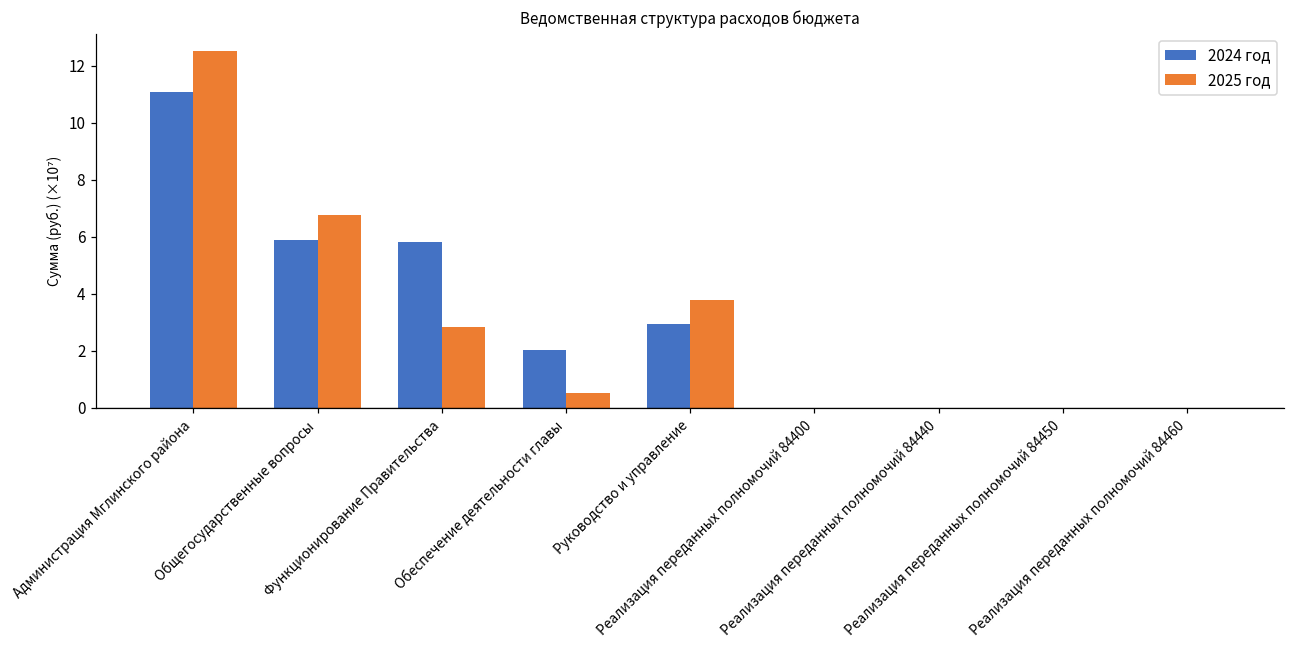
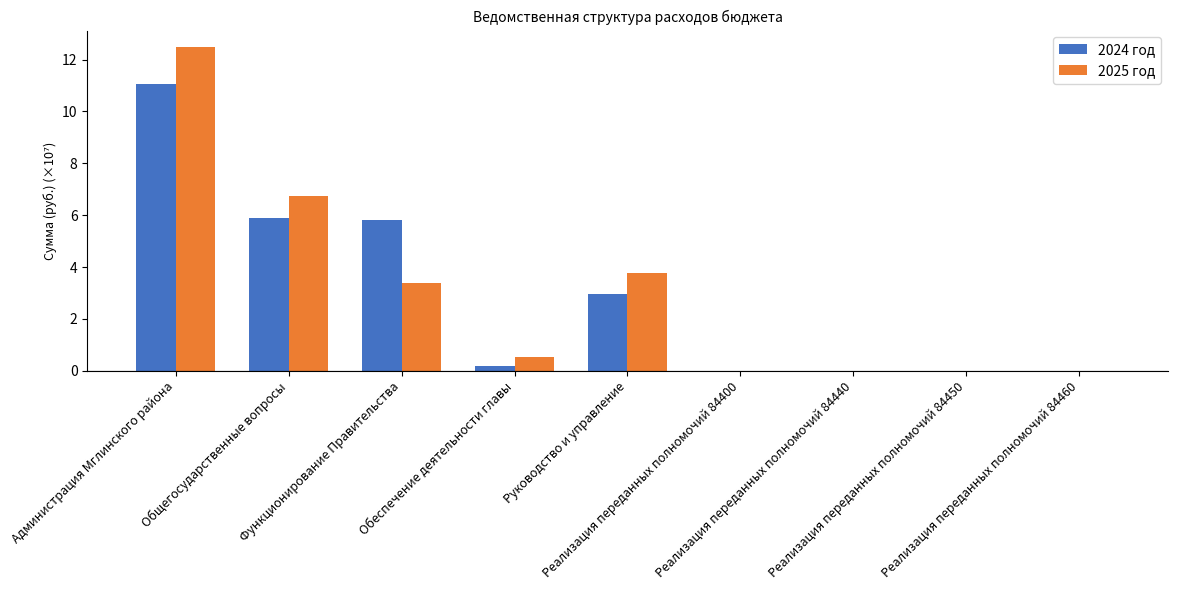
  {
    "2024 год": {
      "Администрация Мглинского района": 11.1,
      "Общегосударственные вопросы": 5.9,
      "Функционирование Правительства": 5.8,
-     "Обеспечение деятельности главы": 2.0,
+     "Обеспечение деятельности главы": 0.2,
      "Руководство и управление": 2.9
    },
    "2025 год": {
      "Администрация Мглинского района": 12.5,
      "Общегосударственные вопросы": 6.8,
-     "Функционирование Правительства": 2.8,
+     "Функционирование Правительства": 3.4,
      "Обеспечение деятельности главы": 0.5,
      "Руководство и управление": 3.8
    }
  }
